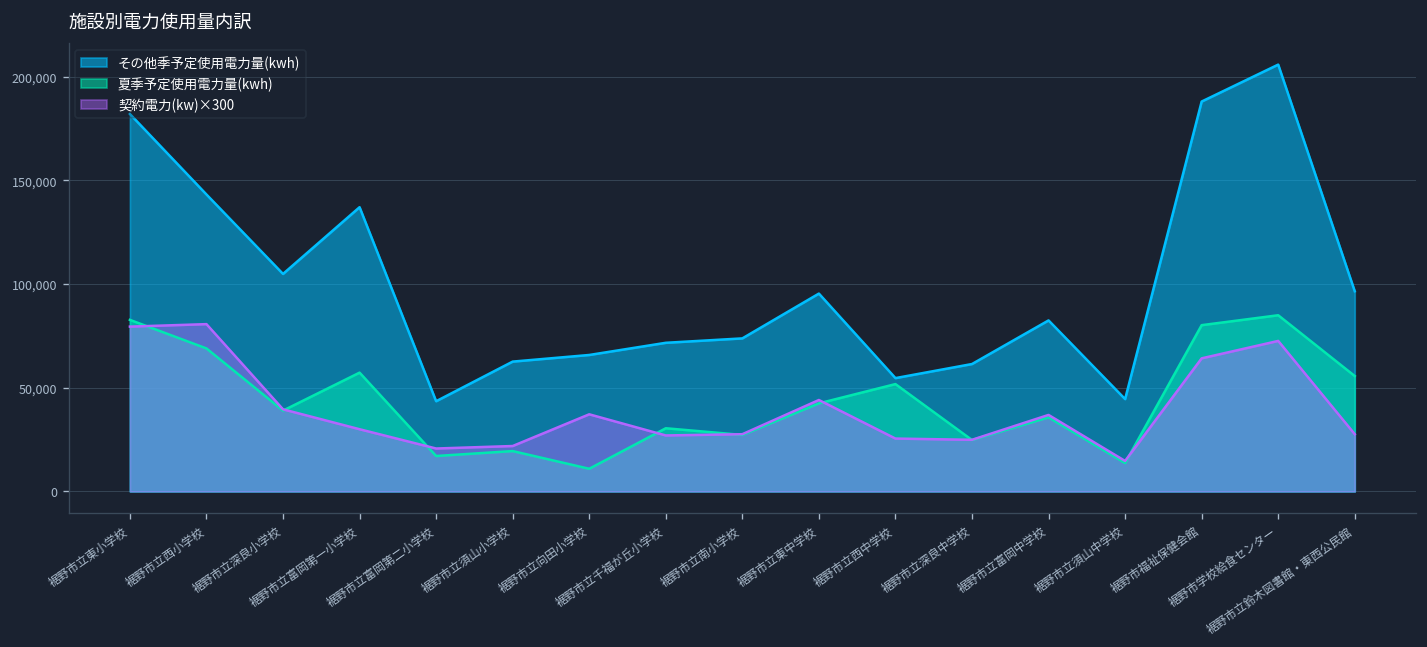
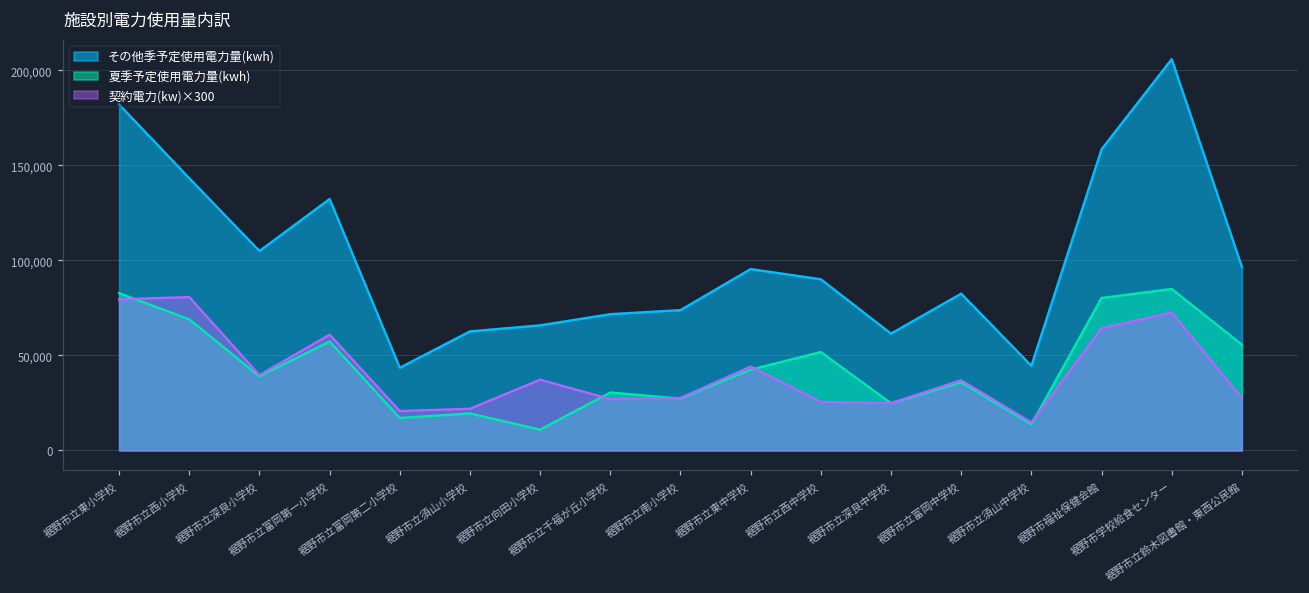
  {
    "その他季予定使用電力量(kwh)": {
      "裾野市立西小学校": "143,000",
      "裾野市立深良小学校": "105,000",
-     "裾野市立富岡第一小学校": "137,000",
+     "裾野市立富岡第一小学校": "132,000",
      "裾野市立富岡第二小学校": "44,000",
      "裾野市立須山小学校": "63,000",
      "裾野市立向田小学校": "66,000",
      "裾野市立千福が丘小学校": "72,000",
      "裾野市立南小学校": "74,000",
      "裾野市立東中学校": "95,000",
-     "裾野市立西中学校": "55,000",
+     "裾野市立西中学校": "90,000",
      "裾野市立深良中学校": "61,000",
      "裾野市立富岡中学校": "82,000",
      "裾野市立須山中学校": "45,000",
-     "裾野市福祉保健会館": "188,000",
+     "裾野市福祉保健会館": "158,000",
      "裾野市学校給食センター": "206,000",
      "裾野市立鈴木図書館・東西公民館": "97,000"
    },
    "夏季予定使用電力量(kwh)": {
      "裾野市立東小学校": "83,000",
      "裾野市立西小学校": "69,000",
      "裾野市立富岡第一小学校": "57,000",
      "裾野市立富岡第二小学校": "17,000",
      "裾野市立須山小学校": "19,000",
      "裾野市立向田小学校": "11,000",
      "裾野市立千福が丘小学校": "30,000",
      "裾野市立東中学校": "42,000",
      "裾野市立西中学校": "52,000",
      "裾野市福祉保健会館": "80,000",
      "裾野市学校給食センター": "85,000",
      "裾野市立鈴木図書館・東西公民館": "56,000"
    },
    "契約電力(kw)×300": {
      "裾野市立東小学校": "80,000",
      "裾野市立西小学校": "81,000",
-     "裾野市立富岡第一小学校": "30,000",
+     "裾野市立富岡第一小学校": "61,000",
      "裾野市立富岡第二小学校": "21,000",
      "裾野市立須山小学校": "22,000",
      "裾野市立向田小学校": "37,000",
      "裾野市立千福が丘小学校": "27,000",
      "裾野市立東中学校": "44,000",
      "裾野市立西中学校": "26,000",
      "裾野市福祉保健会館": "64,000",
      "裾野市学校給食センター": "73,000",
      "裾野市立鈴木図書館・東西公民館": "28,000"
    }
  }
